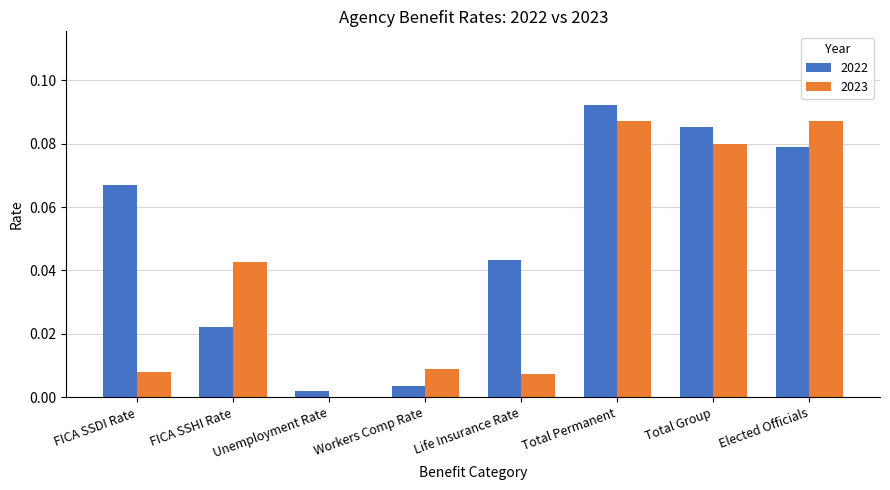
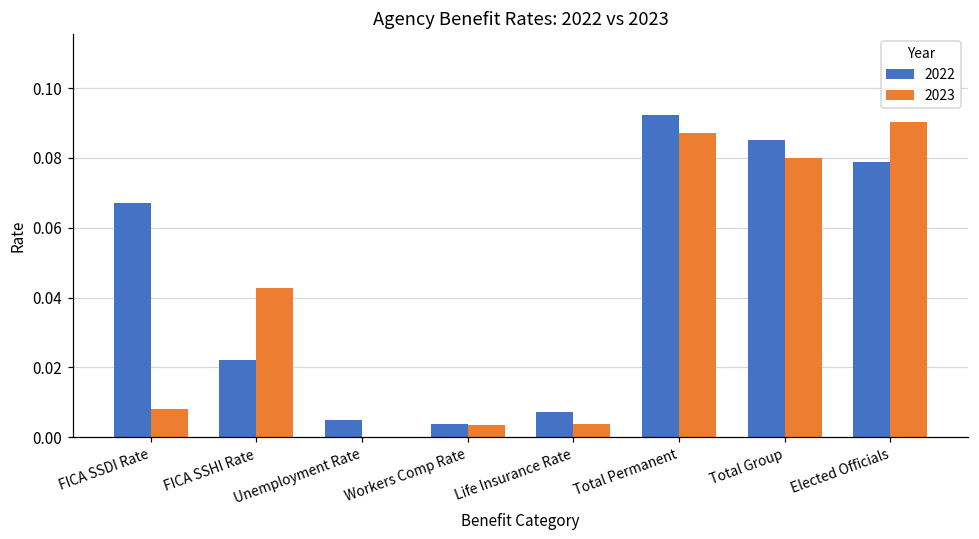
  {
    "2022": {
      "FICA SSDI Rate": 0.067,
      "FICA SSHI Rate": 0.022,
-     "Unemployment Rate": 0.002,
+     "Unemployment Rate": 0.005,
      "Workers Comp Rate": 0.004,
-     "Life Insurance Rate": 0.043,
+     "Life Insurance Rate": 0.007,
      "Total Permanent": 0.092,
      "Total Group": 0.085,
      "Elected Officials": 0.079
    },
    "2023": {
      "FICA SSDI Rate": 0.008,
      "FICA SSHI Rate": 0.043,
      "Unemployment Rate": 0.000,
-     "Workers Comp Rate": 0.009,
-     "Life Insurance Rate": 0.007,
+     "Workers Comp Rate": 0.004,
+     "Life Insurance Rate": 0.004,
      "Total Permanent": 0.087,
      "Total Group": 0.080,
-     "Elected Officials": 0.087
+     "Elected Officials": 0.090
    }
  }
